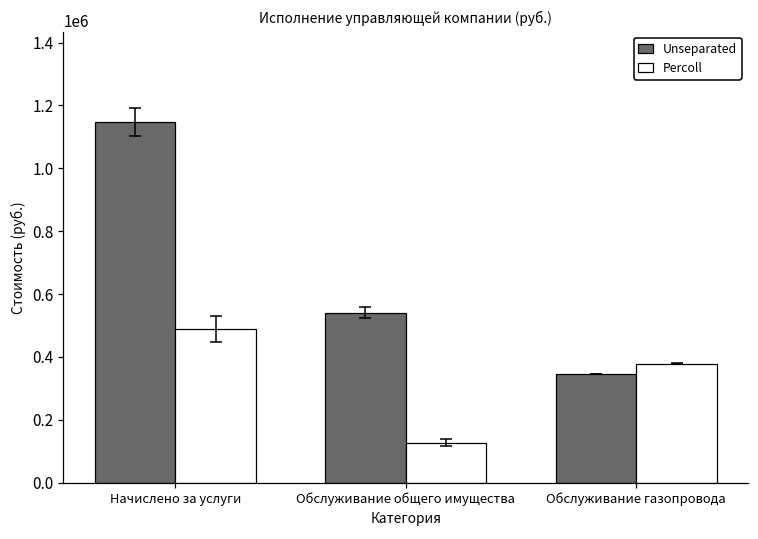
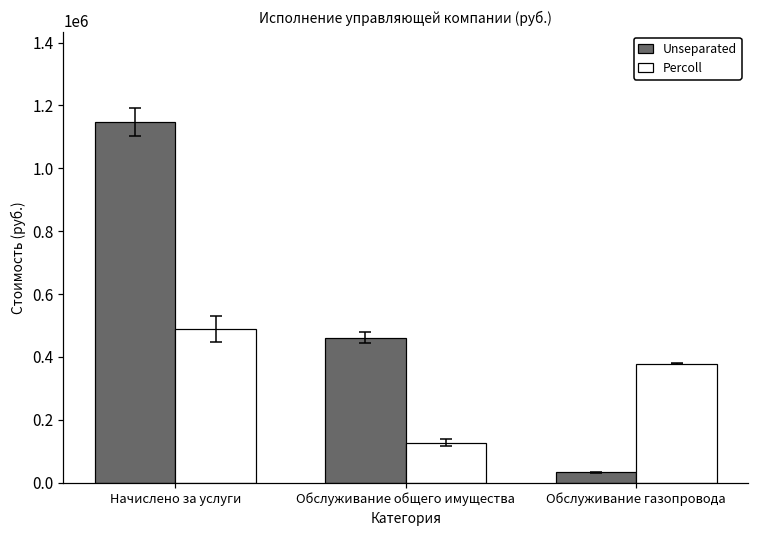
  {
    "Unseparated": {
      "Начислено за услуги": 1150000,
-     "Обслуживание общего имущества": 540000,
-     "Обслуживание газопровода": 350000
+     "Обслуживание общего имущества": 460000,
+     "Обслуживание газопровода": 30000
    },
    "Percoll": {
      "Начислено за услуги": 490000,
      "Обслуживание общего имущества": 130000,
      "Обслуживание газопровода": 380000
    }
  }
